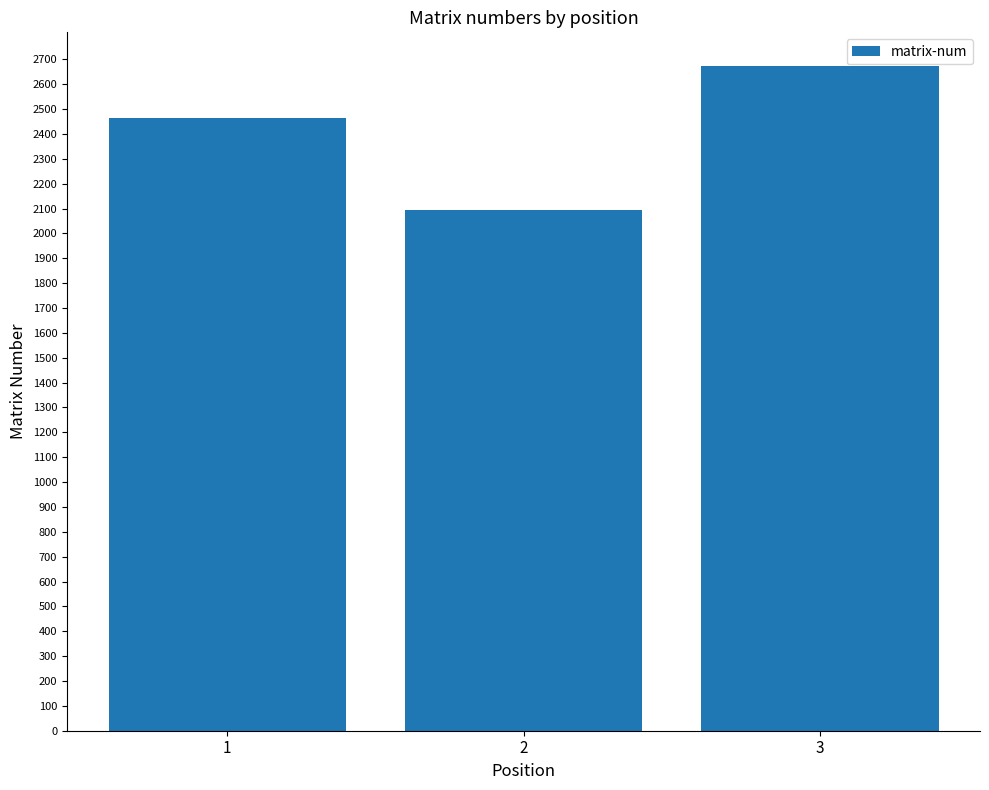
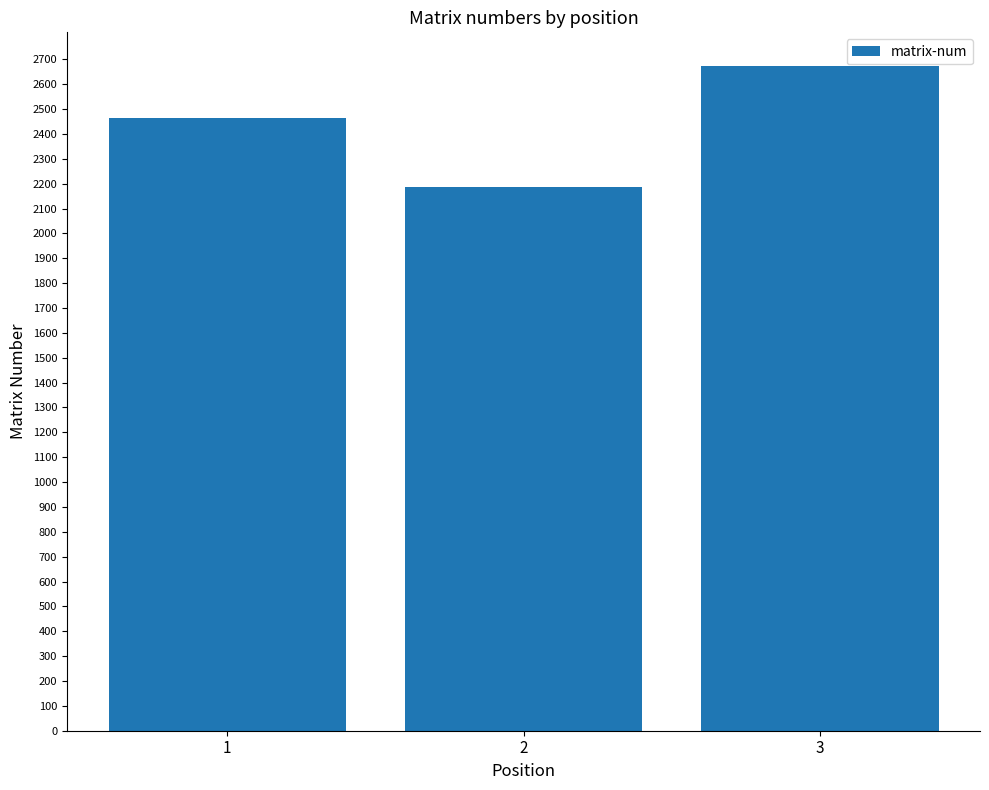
  {
    "1": 2460,
-   "2": 2100,
+   "2": 2190,
    "3": 2680
  }
